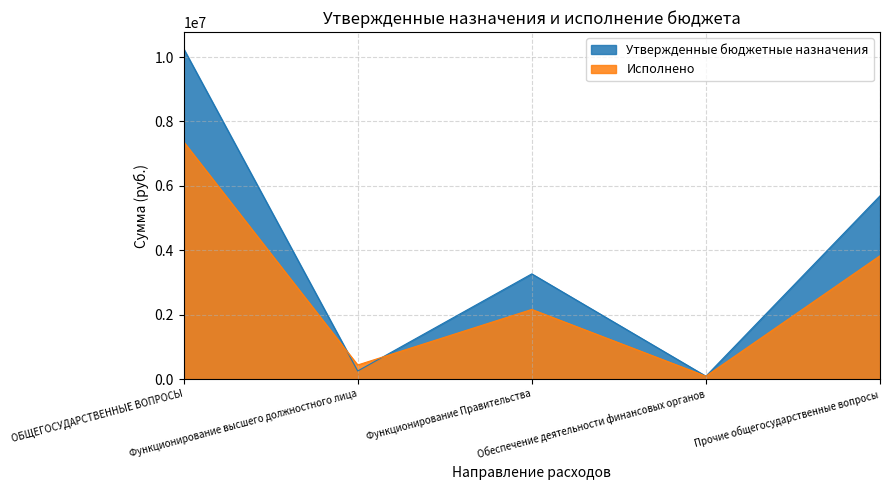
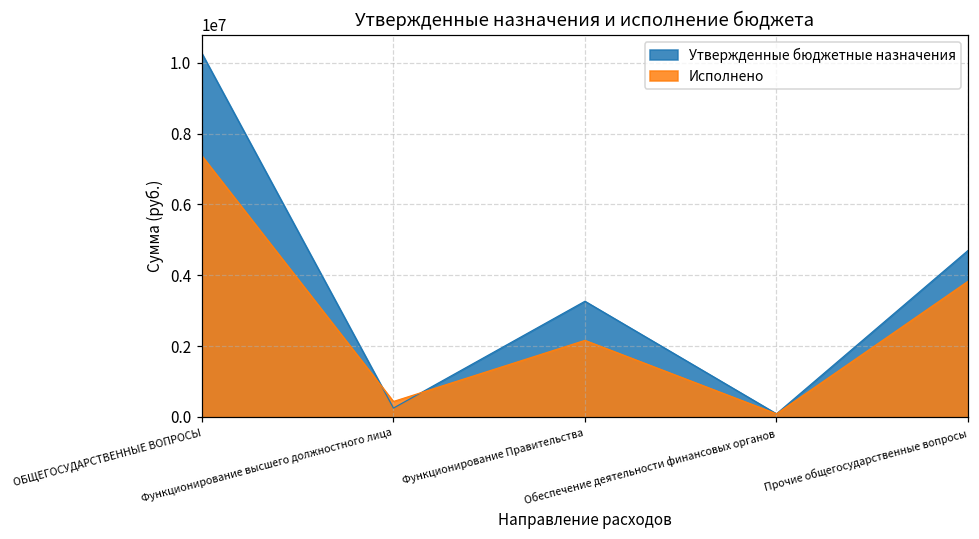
  {
    "Утвержденные бюджетные назначения": {
      "ОБЩЕГОСУДАРСТВЕННЫЕ ВОПРОСЫ": 10300000,
      "Функционирование высшего должностного лица": 300000,
      "Функционирование Правительства": 3300000,
-     "Прочие общегосударственные вопросы": 5700000
+     "Прочие общегосударственные вопросы": 4700000
    },
    "Исполнено": {
      "ОБЩЕГОСУДАРСТВЕННЫЕ ВОПРОСЫ": 7400000,
      "Функционирование высшего должностного лица": 400000,
      "Функционирование Правительства": 2200000,
      "Прочие общегосударственные вопросы": 3800000
    }
  }
